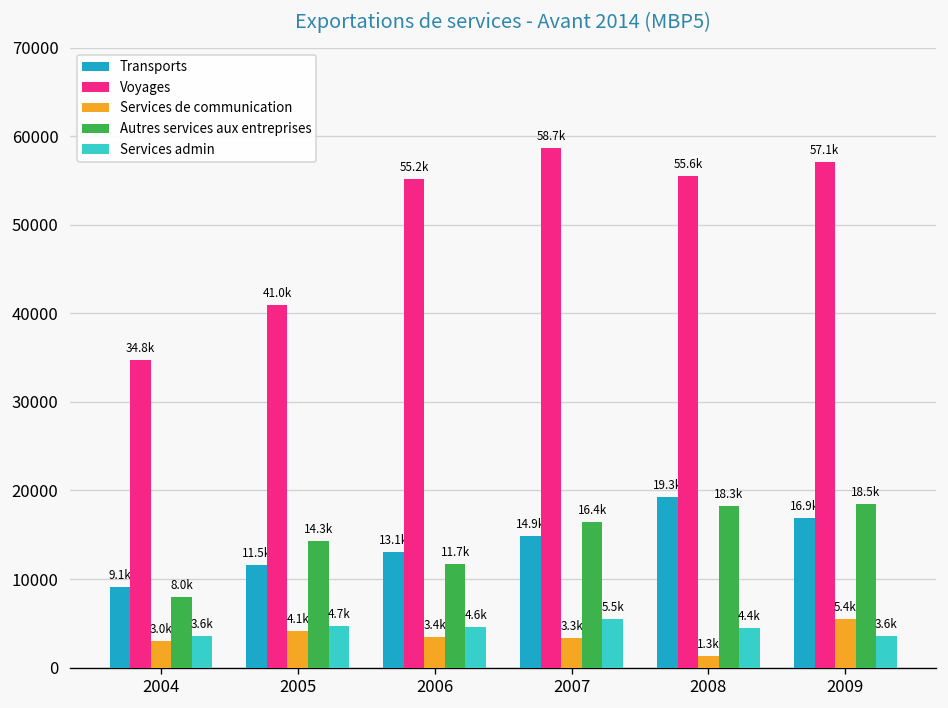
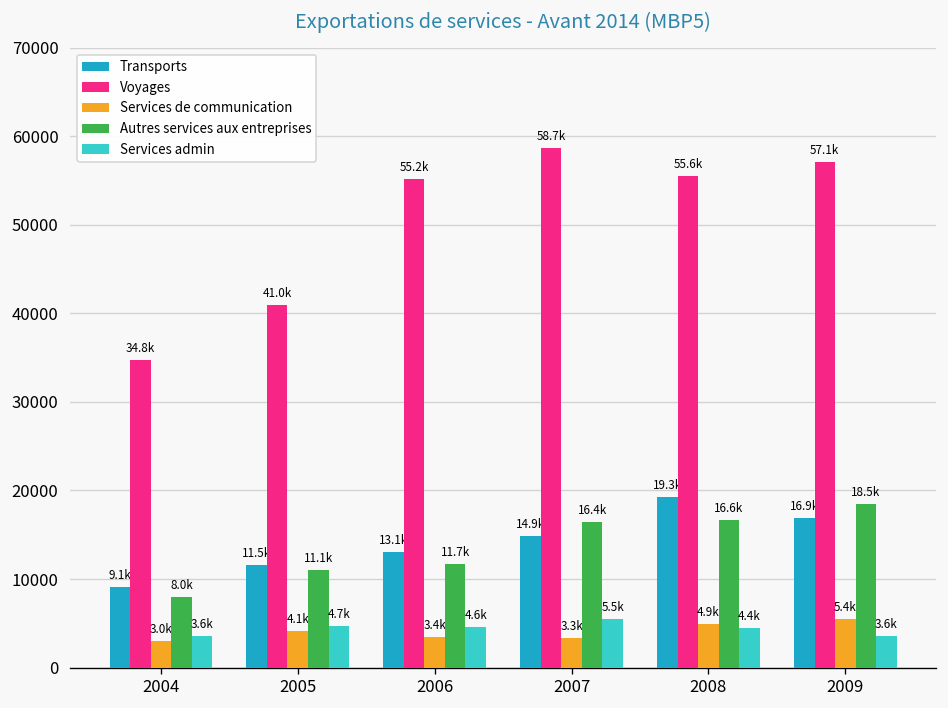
  {
    "Voyages": {
      "2004": "34.8k",
      "2005": "41.0k",
      "2006": "55.2k",
      "2007": "58.7k",
      "2008": "55.6k",
      "2009": "57.1k"
    },
    "Services de communication": {
      "2004": "3.0k",
      "2005": "4.1k",
      "2006": "3.4k",
      "2007": "3.3k",
-     "2008": "1.3k",
+     "2008": "4.9k",
      "2009": "5.4k"
    },
    "Autres services aux entreprises": {
      "2004": "8.0k",
-     "2005": "14.3k",
+     "2005": "11.1k",
      "2006": "11.7k",
      "2007": "16.4k",
-     "2008": "18.3k",
+     "2008": "16.6k",
      "2009": "18.5k"
    }
  }
